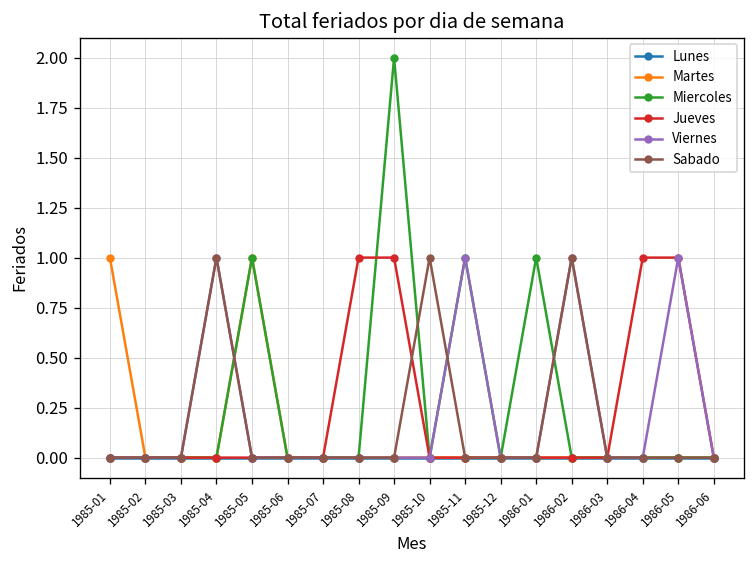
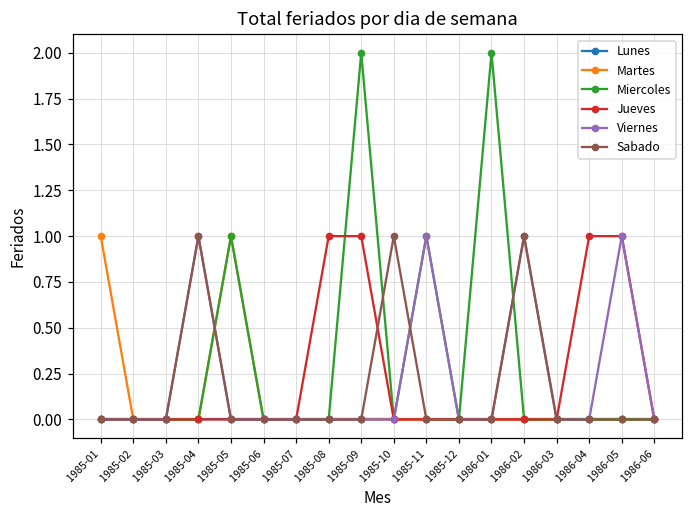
  {
    "Martes": {
      "1985-01": 1
    },
    "Miercoles": {
      "1985-09": 2,
-     "1986-01": 1
+     "1986-01": 2
    },
    "Jueves": {
      "1985-08": 1,
      "1985-09": 1,
      "1986-04": 1
    },
    "Sabado": {
      "1985-10": 1
    }
  }
